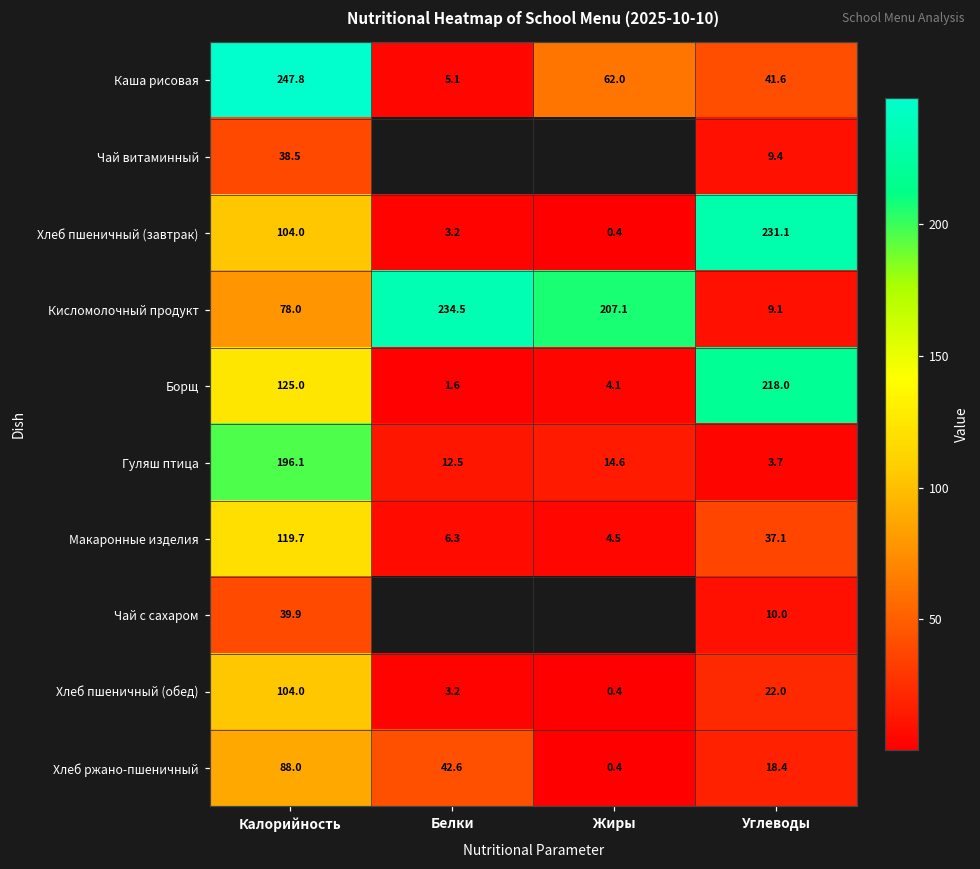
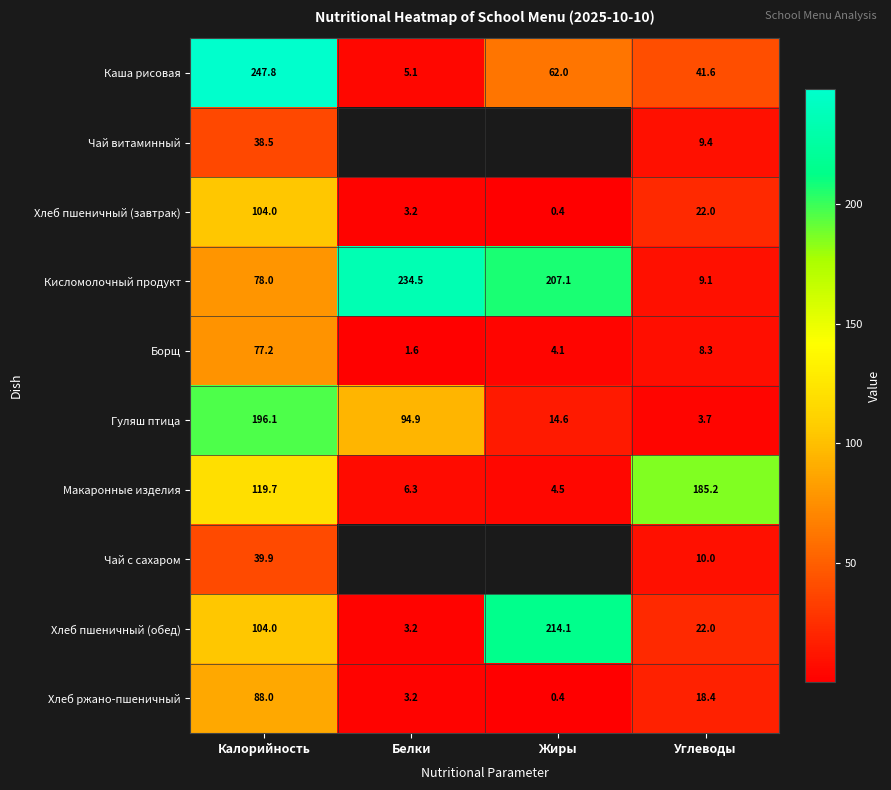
  {
    "Каша рисовая": {
      "Калорийность": 247.8,
      "Белки": 5.1,
      "Жиры": 62.0,
      "Углеводы": 41.6
    },
    "Чай витаминный": {
      "Калорийность": 38.5,
      "Углеводы": 9.4
    },
    "Хлеб пшеничный (завтрак)": {
      "Калорийность": 104.0,
      "Белки": 3.2,
      "Жиры": 0.4,
-     "Углеводы": 231.1
+     "Углеводы": 22.0
    },
    "Кисломолочный продукт": {
      "Калорийность": 78.0,
      "Белки": 234.5,
      "Жиры": 207.1,
      "Углеводы": 9.1
    },
    "Борщ": {
-     "Калорийность": 125.0,
+     "Калорийность": 77.2,
      "Белки": 1.6,
      "Жиры": 4.1,
-     "Углеводы": 218.0
+     "Углеводы": 8.3
    },
    "Гуляш птица": {
      "Калорийность": 196.1,
-     "Белки": 12.5,
+     "Белки": 94.9,
      "Жиры": 14.6,
      "Углеводы": 3.7
    },
    "Макаронные изделия": {
      "Калорийность": 119.7,
      "Белки": 6.3,
      "Жиры": 4.5,
-     "Углеводы": 37.1
+     "Углеводы": 185.2
    },
    "Чай с сахаром": {
      "Калорийность": 39.9,
      "Углеводы": 10.0
    },
    "Хлеб пшеничный (обед)": {
      "Калорийность": 104.0,
      "Белки": 3.2,
-     "Жиры": 0.4,
+     "Жиры": 214.1,
      "Углеводы": 22.0
    },
    "Хлеб ржано-пшеничный": {
      "Калорийность": 88.0,
-     "Белки": 42.6,
+     "Белки": 3.2,
      "Жиры": 0.4,
      "Углеводы": 18.4
    }
  }
